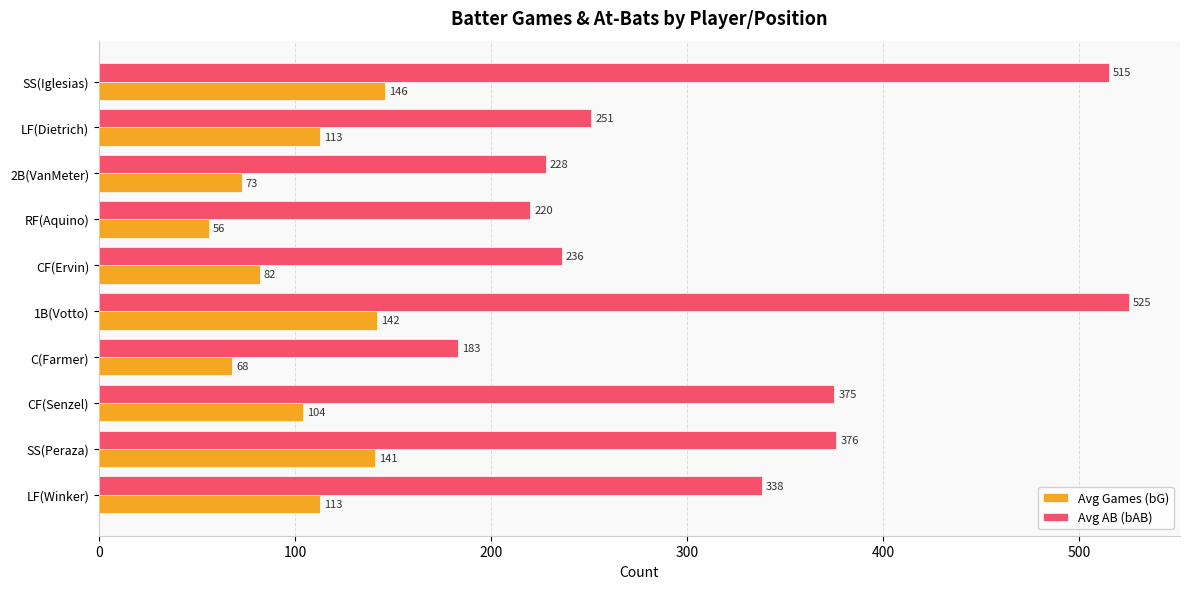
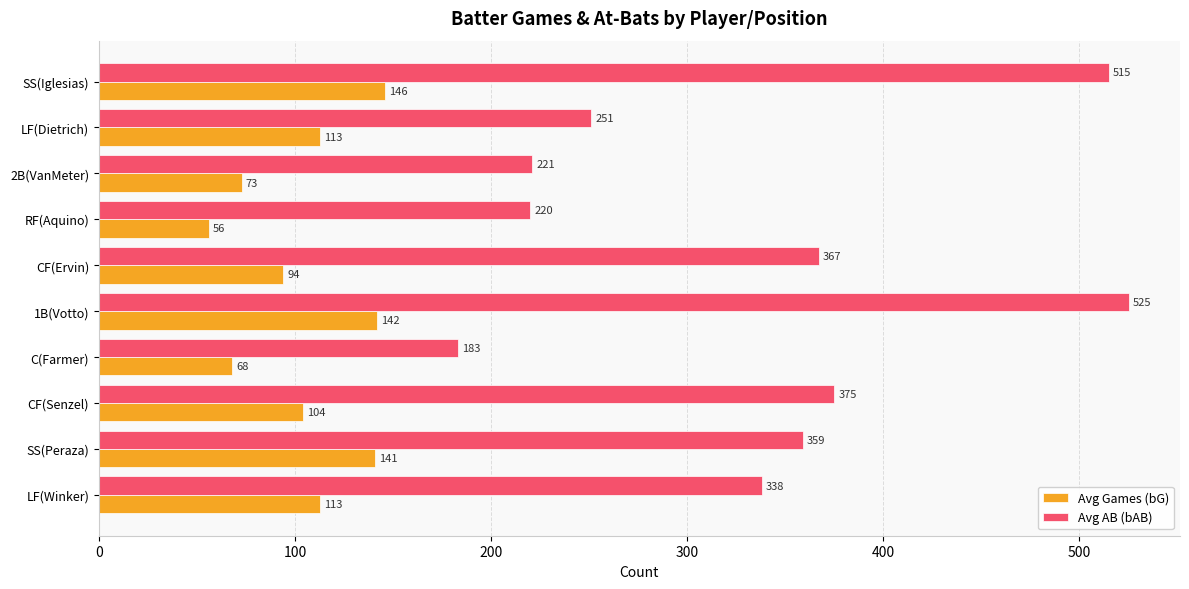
  {
    "Avg Games (bG)": {
      "SS(Iglesias)": 146,
      "LF(Dietrich)": 113,
      "2B(VanMeter)": 73,
      "RF(Aquino)": 56,
-     "CF(Ervin)": 82,
+     "CF(Ervin)": 94,
      "1B(Votto)": 142,
      "C(Farmer)": 68,
      "CF(Senzel)": 104,
      "SS(Peraza)": 141,
      "LF(Winker)": 113
    },
    "Avg AB (bAB)": {
      "SS(Iglesias)": 515,
      "LF(Dietrich)": 251,
-     "2B(VanMeter)": 228,
+     "2B(VanMeter)": 221,
      "RF(Aquino)": 220,
-     "CF(Ervin)": 236,
+     "CF(Ervin)": 367,
      "1B(Votto)": 525,
      "C(Farmer)": 183,
      "CF(Senzel)": 375,
-     "SS(Peraza)": 376,
+     "SS(Peraza)": 359,
      "LF(Winker)": 338
    }
  }
